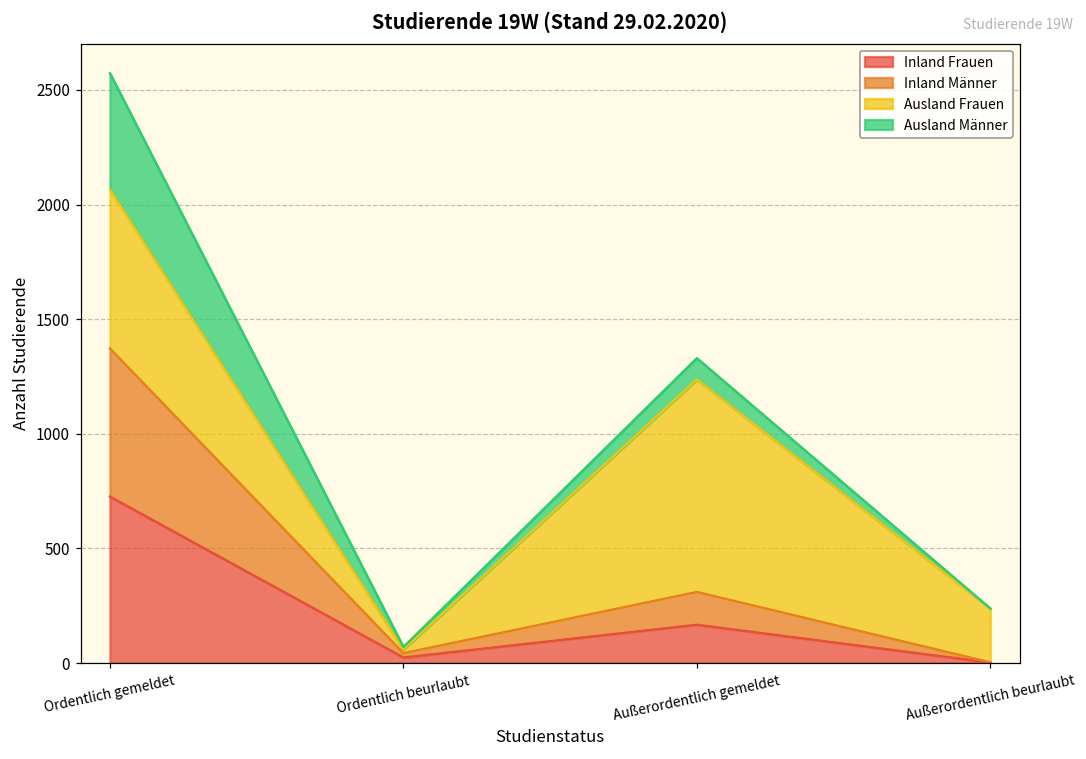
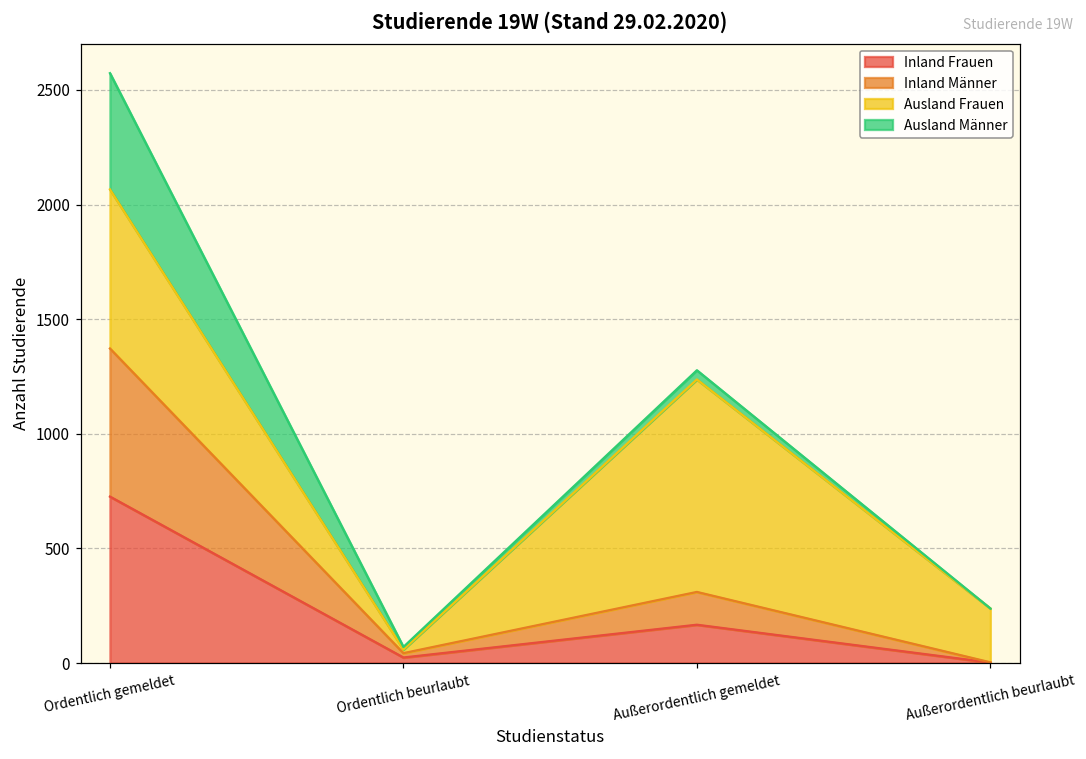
  {
    "Ausland Frauen": {
      "Ordentlich gemeldet": 690,
      "Außerordentlich gemeldet": 930
    },
    "Ausland Männer": {
      "Ordentlich gemeldet": 510,
-     "Außerordentlich gemeldet": 90
+     "Außerordentlich gemeldet": 40
    }
  }
